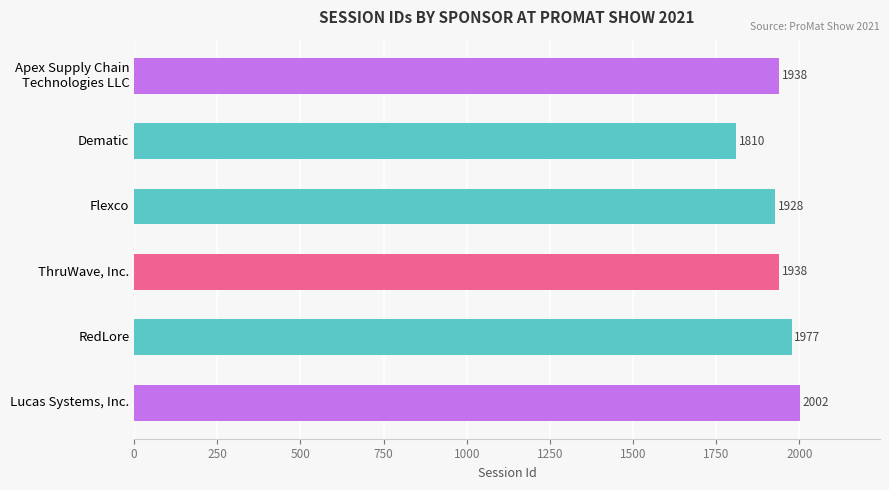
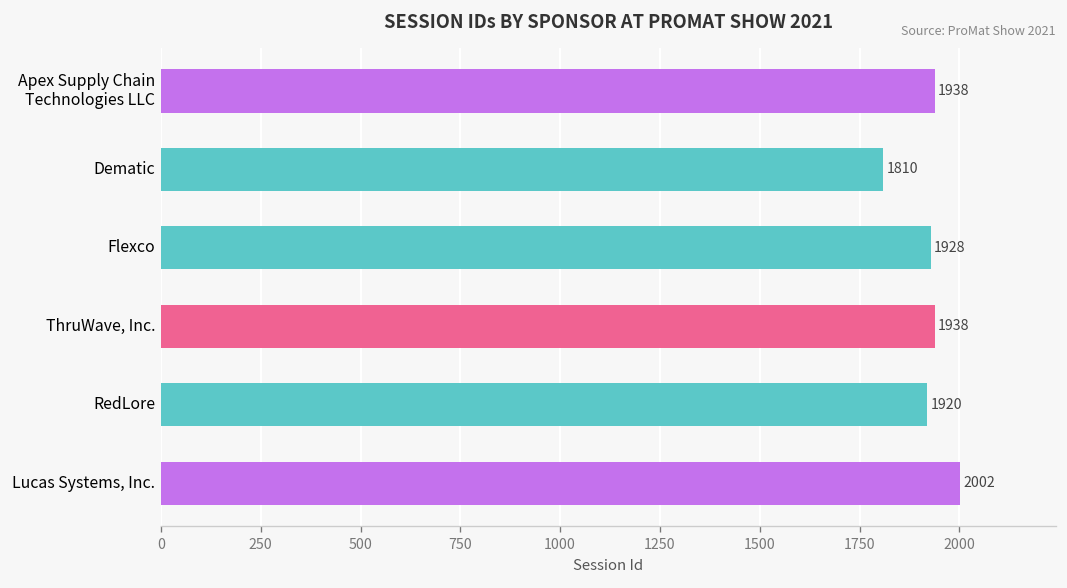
  {
    "Apex Supply Chain Technologies LLC": 1938,
    "Dematic": 1810,
    "Flexco": 1928,
    "ThruWave, Inc.": 1938,
-   "RedLore": 1977,
+   "RedLore": 1920,
    "Lucas Systems, Inc.": 2002
  }
